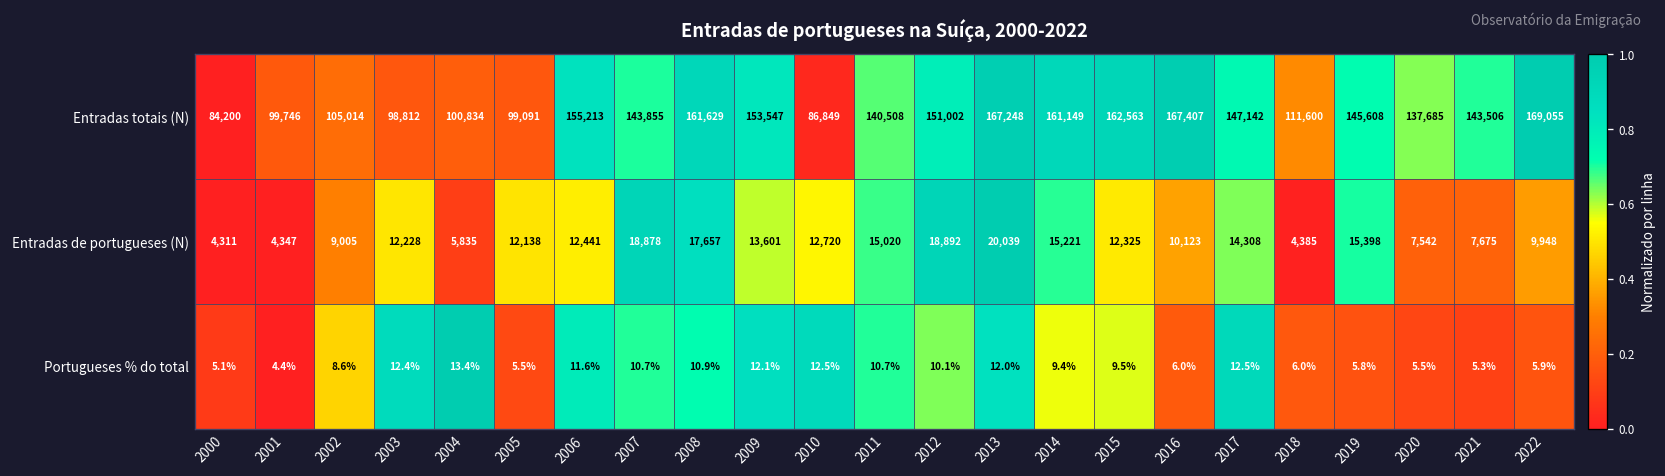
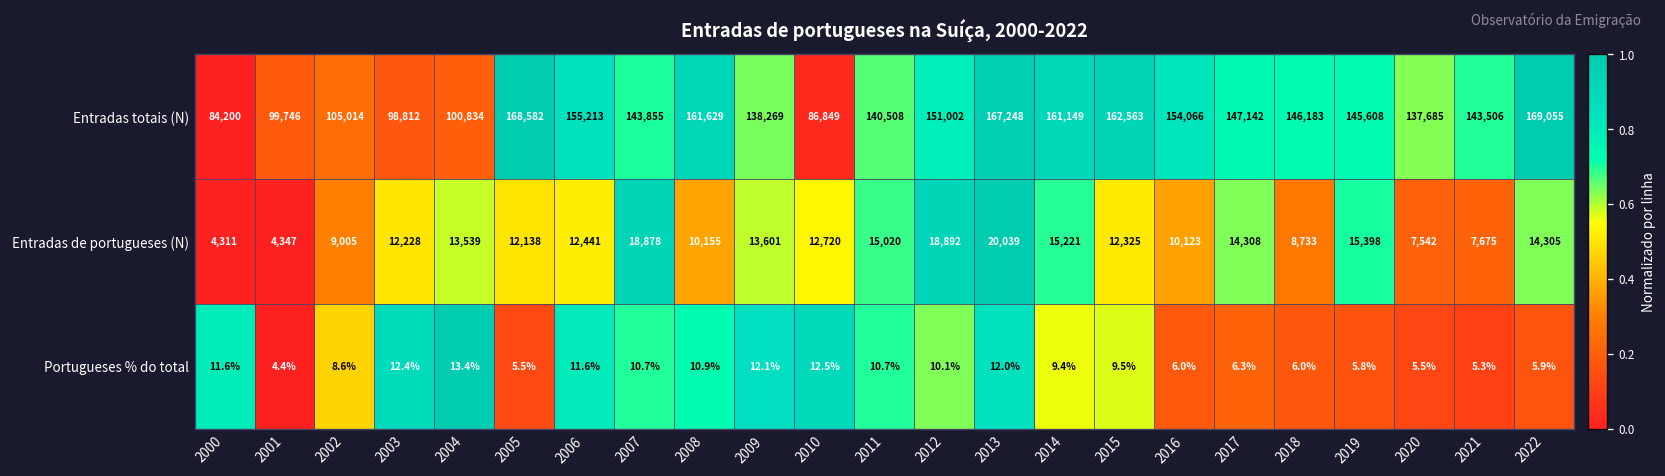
  {
    "Entradas totais (N)": {
      "2000": "84,200",
      "2001": "99,746",
      "2002": "105,014",
      "2003": "98,812",
      "2004": "100,834",
-     "2005": "99,091",
+     "2005": "168,582",
      "2006": "155,213",
      "2007": "143,855",
      "2008": "161,629",
-     "2009": "153,547",
+     "2009": "138,269",
      "2010": "86,849",
      "2011": "140,508",
      "2012": "151,002",
      "2013": "167,248",
      "2014": "161,149",
      "2015": "162,563",
-     "2016": "167,407",
+     "2016": "154,066",
      "2017": "147,142",
-     "2018": "111,600",
+     "2018": "146,183",
      "2019": "145,608",
      "2020": "137,685",
      "2021": "143,506",
      "2022": "169,055"
    },
    "Entradas de portugueses (N)": {
      "2000": "4,311",
      "2001": "4,347",
      "2002": "9,005",
      "2003": "12,228",
-     "2004": "5,835",
+     "2004": "13,539",
      "2005": "12,138",
      "2006": "12,441",
      "2007": "18,878",
-     "2008": "17,657",
+     "2008": "10,155",
      "2009": "13,601",
      "2010": "12,720",
      "2011": "15,020",
      "2012": "18,892",
      "2013": "20,039",
      "2014": "15,221",
      "2015": "12,325",
      "2016": "10,123",
      "2017": "14,308",
-     "2018": "4,385",
+     "2018": "8,733",
      "2019": "15,398",
      "2020": "7,542",
      "2021": "7,675",
-     "2022": "9,948"
+     "2022": "14,305"
    },
    "Portugueses % do total": {
-     "2000": "5.1%",
+     "2000": "11.6%",
      "2001": "4.4%",
      "2002": "8.6%",
      "2003": "12.4%",
      "2004": "13.4%",
      "2005": "5.5%",
      "2006": "11.6%",
      "2007": "10.7%",
      "2008": "10.9%",
      "2009": "12.1%",
      "2010": "12.5%",
      "2011": "10.7%",
      "2012": "10.1%",
      "2013": "12.0%",
      "2014": "9.4%",
      "2015": "9.5%",
      "2016": "6.0%",
-     "2017": "12.5%",
+     "2017": "6.3%",
      "2018": "6.0%",
      "2019": "5.8%",
      "2020": "5.5%",
      "2021": "5.3%",
      "2022": "5.9%"
    }
  }
